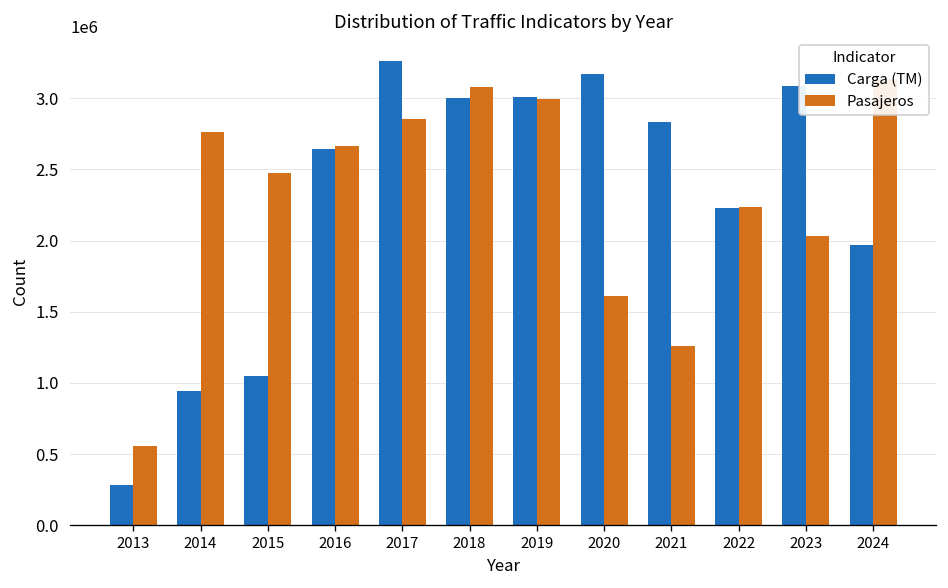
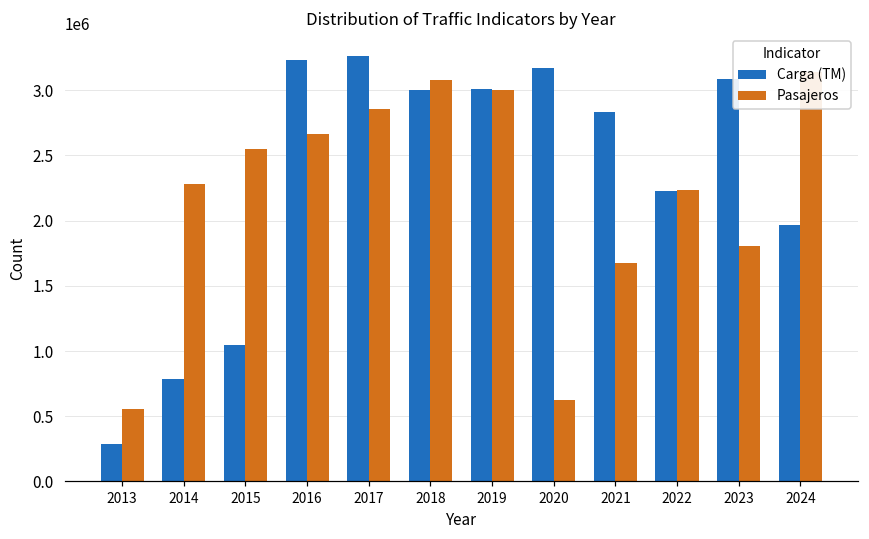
  {
    "Carga (TM)": {
      "2013": 280000,
-     "2014": 940000,
+     "2014": 780000,
      "2015": 1050000,
-     "2016": 2650000,
+     "2016": 3230000,
      "2017": 3260000,
      "2018": 3000000,
      "2019": 3010000,
      "2020": 3170000,
      "2021": 2840000,
      "2022": 2230000,
      "2023": 3090000,
      "2024": 1970000
    },
    "Pasajeros": {
      "2013": 550000,
-     "2014": 2760000,
-     "2015": 2480000,
+     "2014": 2280000,
+     "2015": 2550000,
      "2016": 2660000,
      "2017": 2860000,
      "2018": 3080000,
      "2019": 3000000,
-     "2020": 1610000,
-     "2021": 1260000,
+     "2020": 630000,
+     "2021": 1670000,
      "2022": 2230000,
-     "2023": 2030000
+     "2023": 1800000
    }
  }
